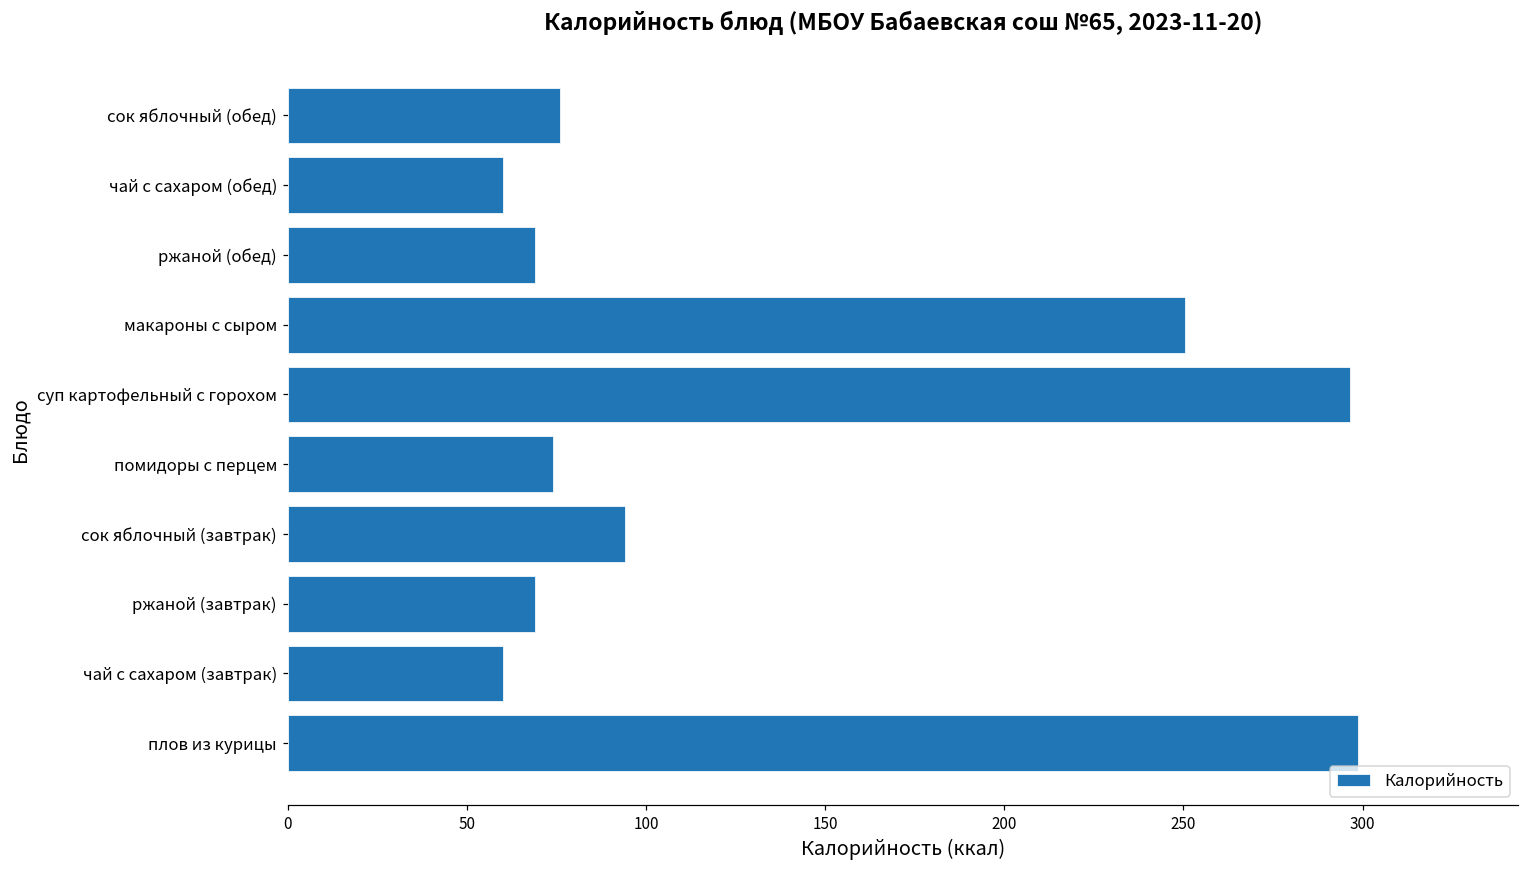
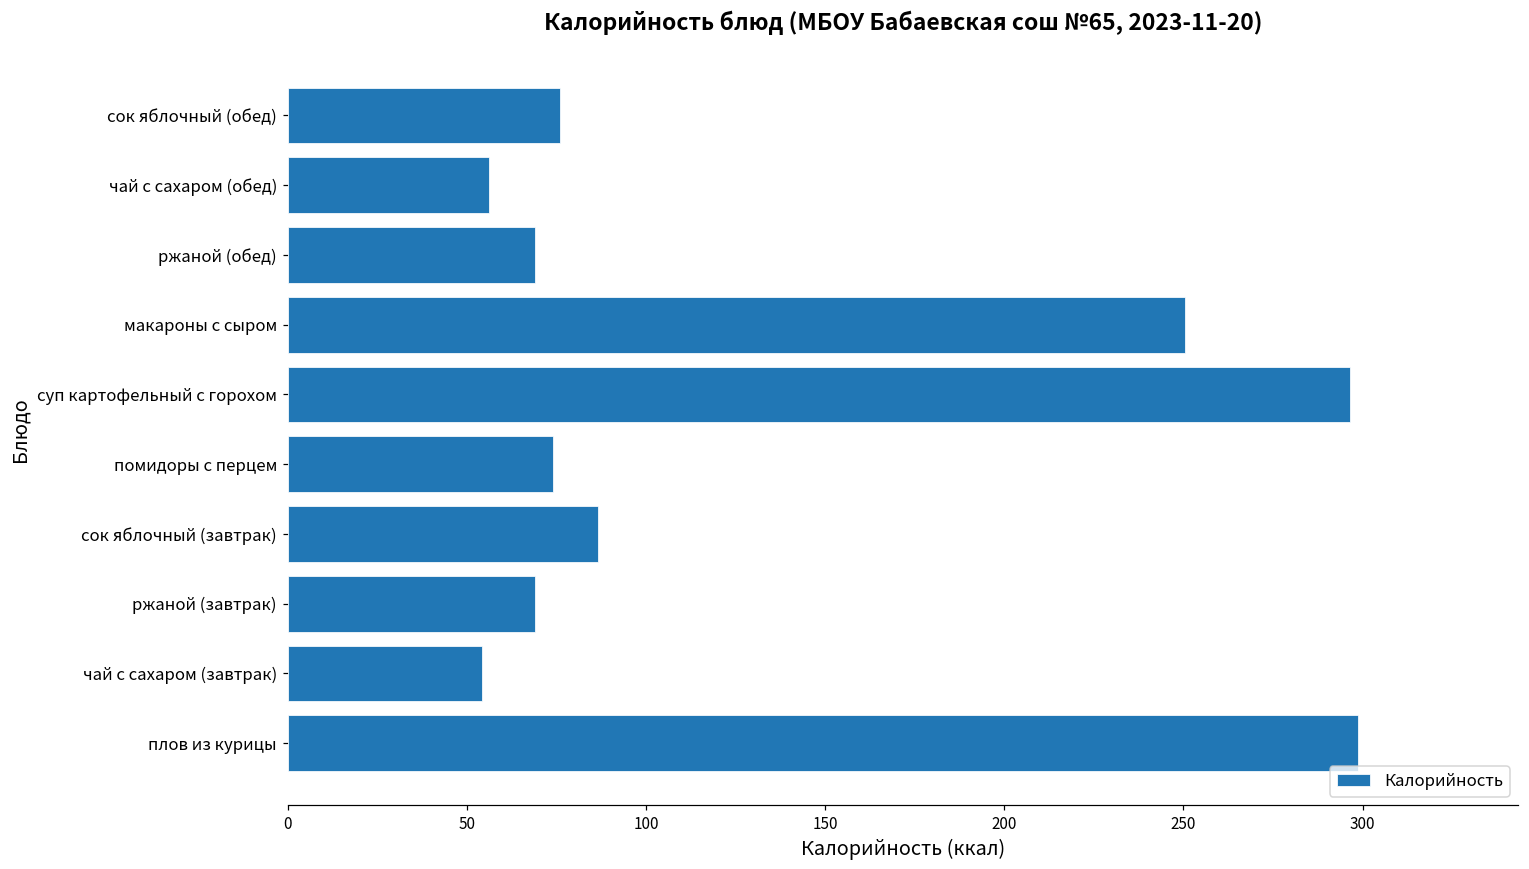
  {
    "сок яблочный (обед)": 76,
-   "чай с сахаром (обед)": 60,
+   "чай с сахаром (обед)": 56,
    "ржаной (обед)": 69,
    "макароны с сыром": 251,
    "суп картофельный с горохом": 297,
    "помидоры с перцем": 74,
-   "сок яблочный (завтрак)": 94,
+   "сок яблочный (завтрак)": 87,
    "ржаной (завтрак)": 69,
-   "чай с сахаром (завтрак)": 60,
+   "чай с сахаром (завтрак)": 54,
    "плов из курицы": 299
  }
